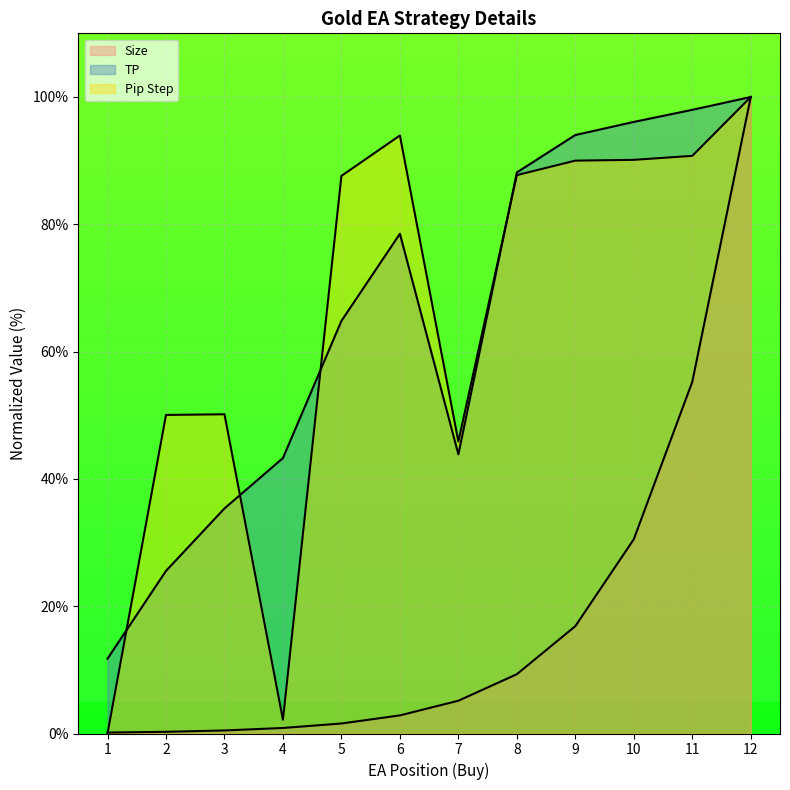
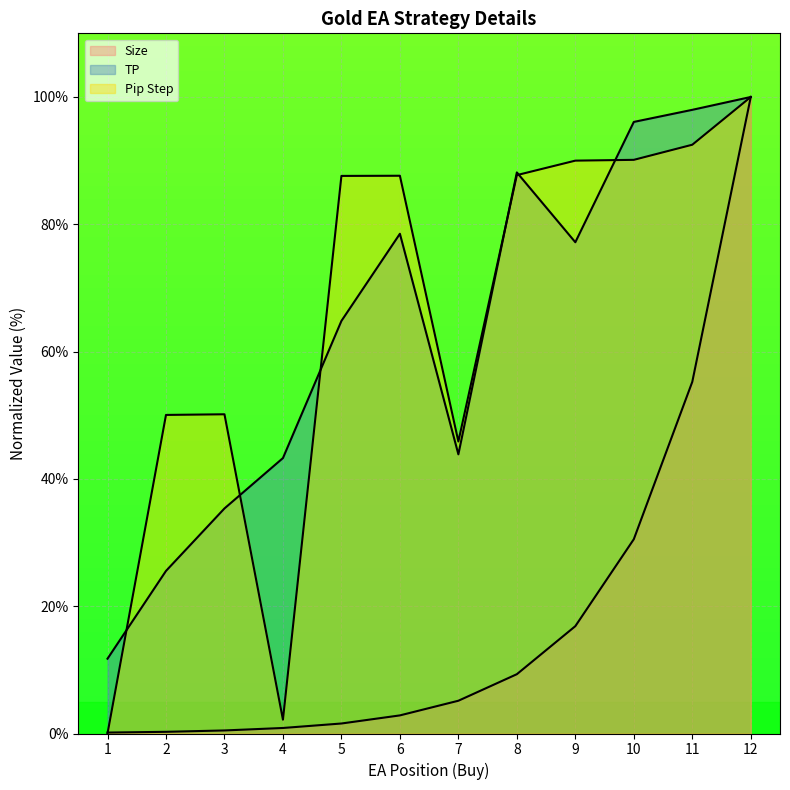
  {
    "Size": {
      "7": "5%",
      "8": "9%",
      "9": "17%",
      "10": "31%",
      "11": "55%"
    },
    "TP": {
      "1": "12%",
      "2": "26%",
      "3": "35%",
      "4": "43%",
      "5": "65%",
      "6": "79%",
      "7": "44%",
      "8": "88%",
-     "9": "94%",
+     "9": "77%",
      "10": "96%",
      "11": "98%"
    },
    "Pip Step": {
      "2": "50%",
      "3": "50%",
      "5": "88%",
-     "6": "94%",
+     "6": "88%",
      "7": "46%",
      "8": "88%",
      "9": "90%",
      "10": "90%",
-     "11": "91%"
+     "11": "93%"
    }
  }
